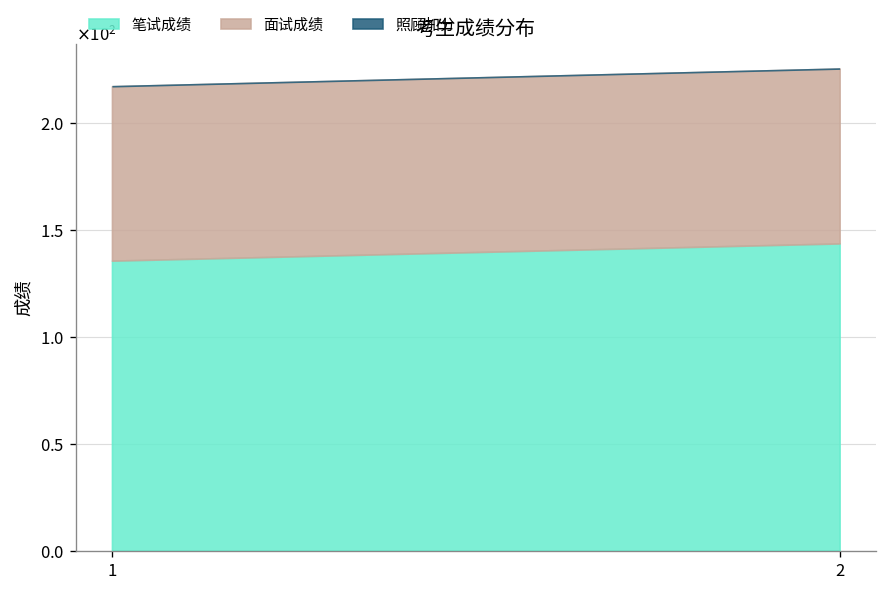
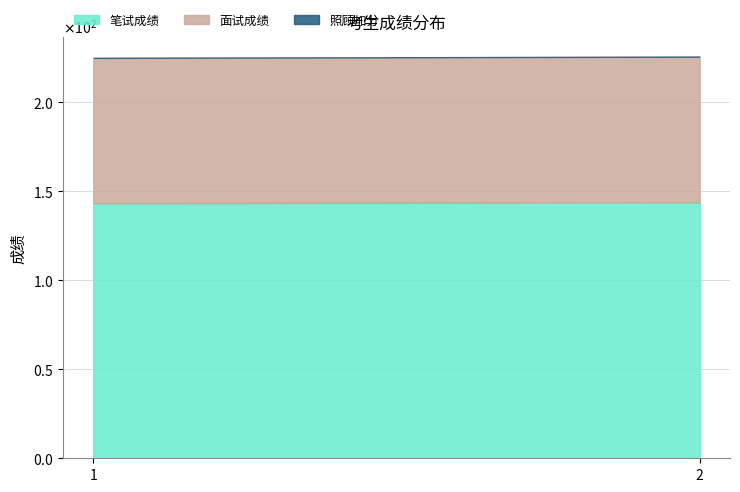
  {
    "笔试成绩": {
-     "1": 136,
+     "1": 143,
      "2": 144
    }
  }
